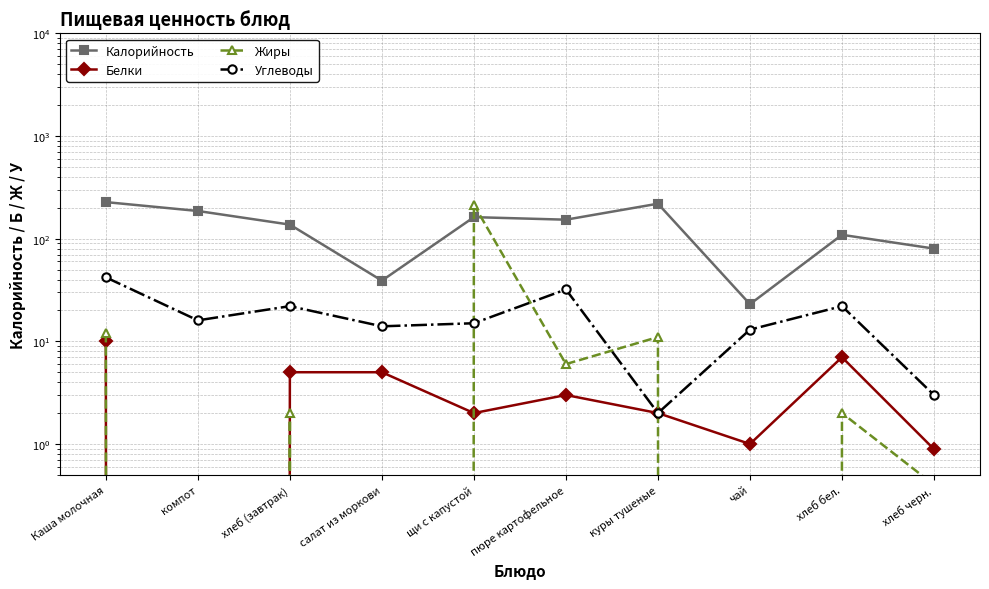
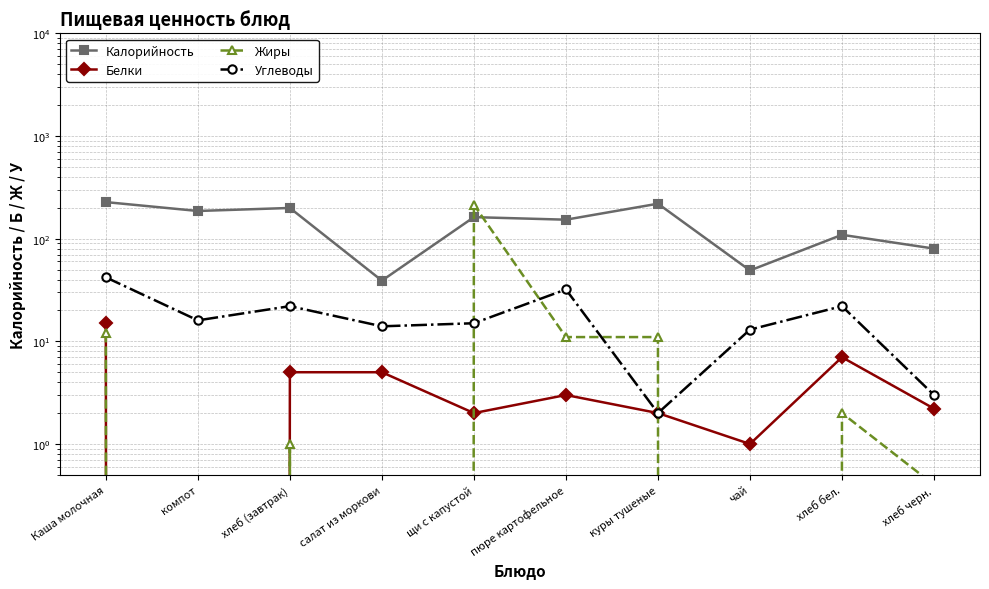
  {
    "Калорийность": {
      "Каша молочная": 230,
      "компот": 190,
-     "хлеб (завтрак)": 140,
+     "хлеб (завтрак)": 200,
      "салат из моркови": 39,
      "щи с капустой": 160,
      "пюре картофельное": 150,
      "куры тушеные": 220,
-     "чай": 23,
+     "чай": 50,
      "хлеб бел.": 110,
      "хлеб черн.": 80
    },
    "Белки": {
-     "Каша молочная": 10,
+     "Каша молочная": 15,
      "хлеб (завтрак)": 5,
      "салат из моркови": 5,
      "щи с капустой": 2.0,
      "пюре картофельное": 3.0,
      "чай": 1.0,
      "хлеб бел.": 7,
-     "хлеб черн.": 0.9
+     "хлеб черн.": 2.2
    },
    "Жиры": {
      "Каша молочная": 12,
-     "хлеб (завтрак)": 2,
+     "хлеб (завтрак)": 1,
      "щи с капустой": 210,
-     "пюре картофельное": 6,
+     "пюре картофельное": 11,
      "куры тушеные": 11,
      "хлеб бел.": 2
    },
    "Углеводы": {
      "Каша молочная": 42,
      "компот": 16,
      "хлеб (завтрак)": 22,
      "салат из моркови": 14,
      "щи с капустой": 15,
      "пюре картофельное": 32,
      "чай": 13,
      "хлеб бел.": 22,
      "хлеб черн.": 3.0
    }
  }
